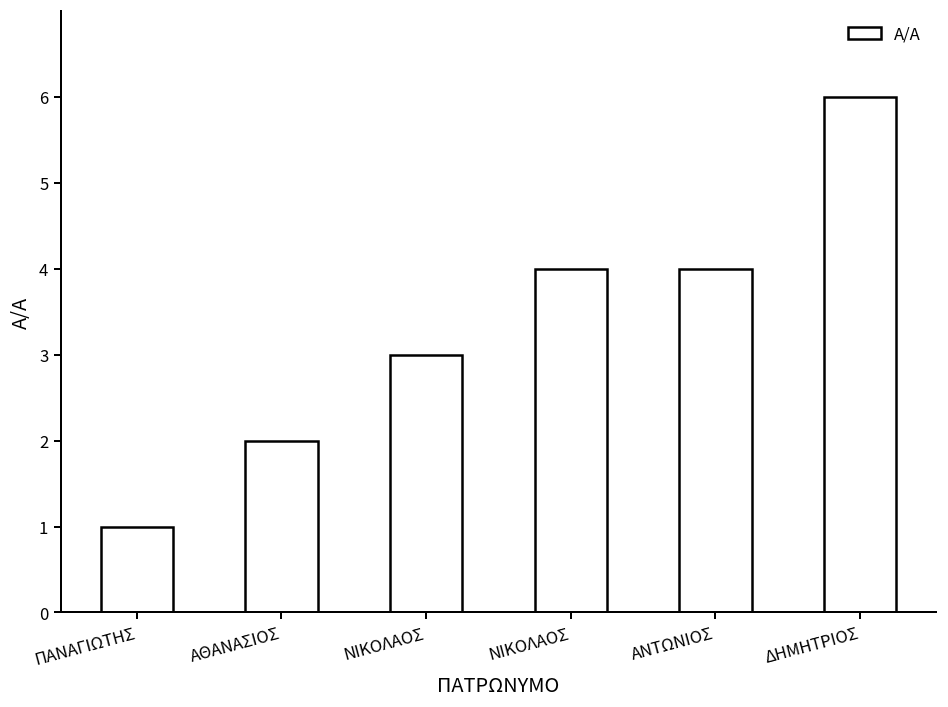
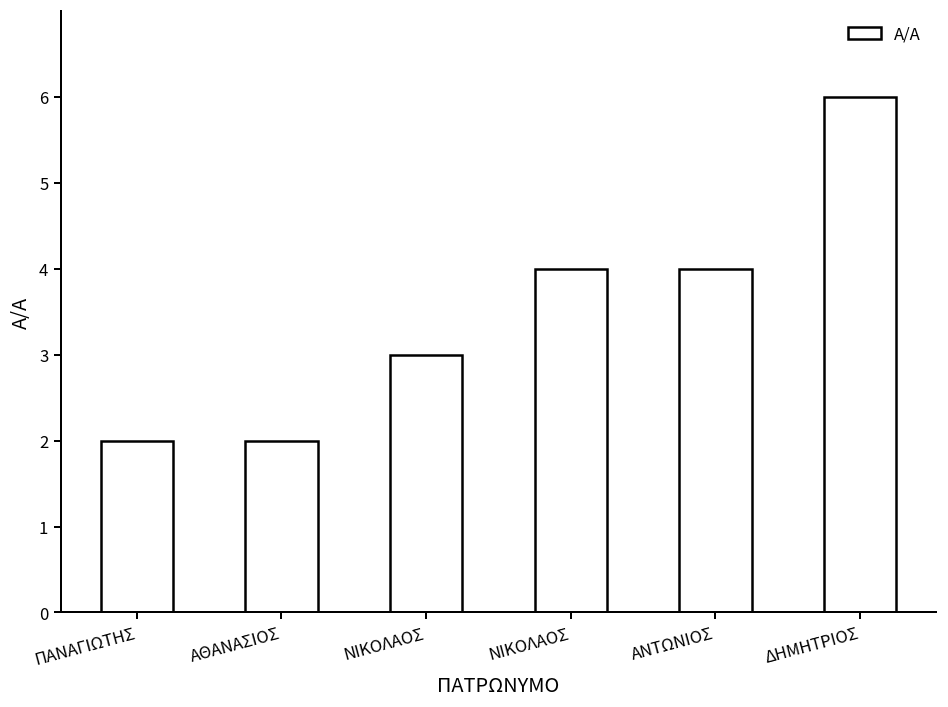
  {
-   "ΠΑΝΑΓΙΩΤΗΣ": 1,
+   "ΠΑΝΑΓΙΩΤΗΣ": 2,
    "ΑΘΑΝΑΣΙΟΣ": 2,
    "ΑΝΤΩΝΙΟΣ": 4,
    "ΔΗΜΗΤΡΙΟΣ": 6
  }
